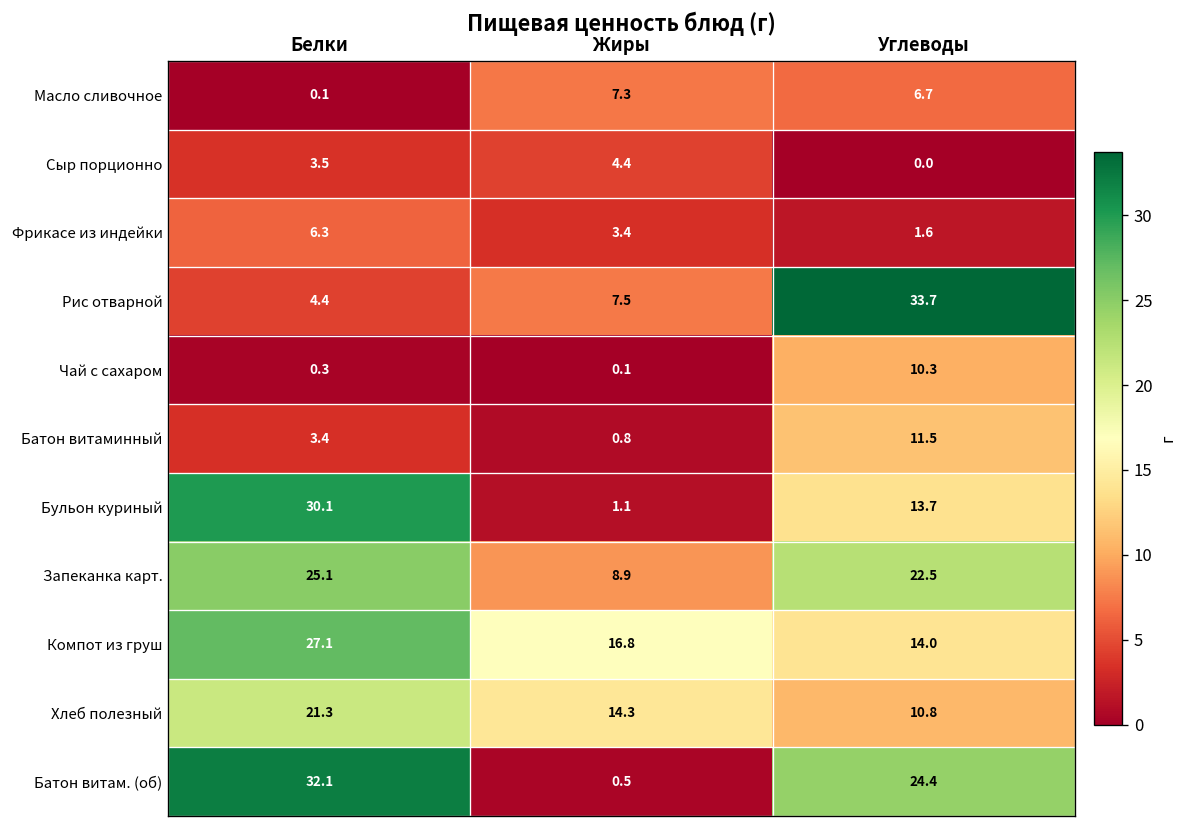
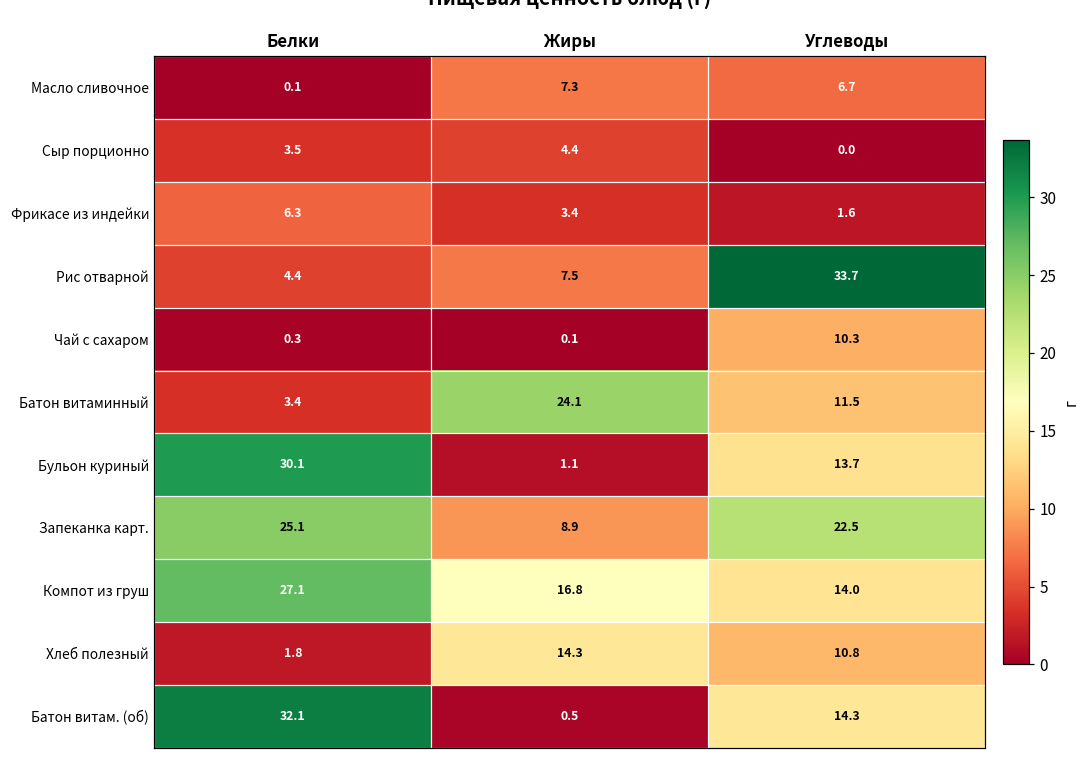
  {
    "Масло сливочное": {
      "Белки": 0.1,
      "Жиры": 7.3,
      "Углеводы": 6.7
    },
    "Сыр порционно": {
      "Белки": 3.5,
      "Жиры": 4.4,
      "Углеводы": 0.0
    },
    "Фрикасе из индейки": {
      "Белки": 6.3,
      "Жиры": 3.4,
      "Углеводы": 1.6
    },
    "Рис отварной": {
      "Белки": 4.4,
      "Жиры": 7.5,
      "Углеводы": 33.7
    },
    "Чай с сахаром": {
      "Белки": 0.3,
      "Жиры": 0.1,
      "Углеводы": 10.3
    },
    "Батон витаминный": {
      "Белки": 3.4,
-     "Жиры": 0.8,
+     "Жиры": 24.1,
      "Углеводы": 11.5
    },
    "Бульон куриный": {
      "Белки": 30.1,
      "Жиры": 1.1,
      "Углеводы": 13.7
    },
    "Запеканка карт.": {
      "Белки": 25.1,
      "Жиры": 8.9,
      "Углеводы": 22.5
    },
    "Компот из груш": {
      "Белки": 27.1,
      "Жиры": 16.8,
      "Углеводы": 14.0
    },
    "Хлеб полезный": {
-     "Белки": 21.3,
+     "Белки": 1.8,
      "Жиры": 14.3,
      "Углеводы": 10.8
    },
    "Батон витам. (об)": {
      "Белки": 32.1,
      "Жиры": 0.5,
-     "Углеводы": 24.4
+     "Углеводы": 14.3
    }
  }
